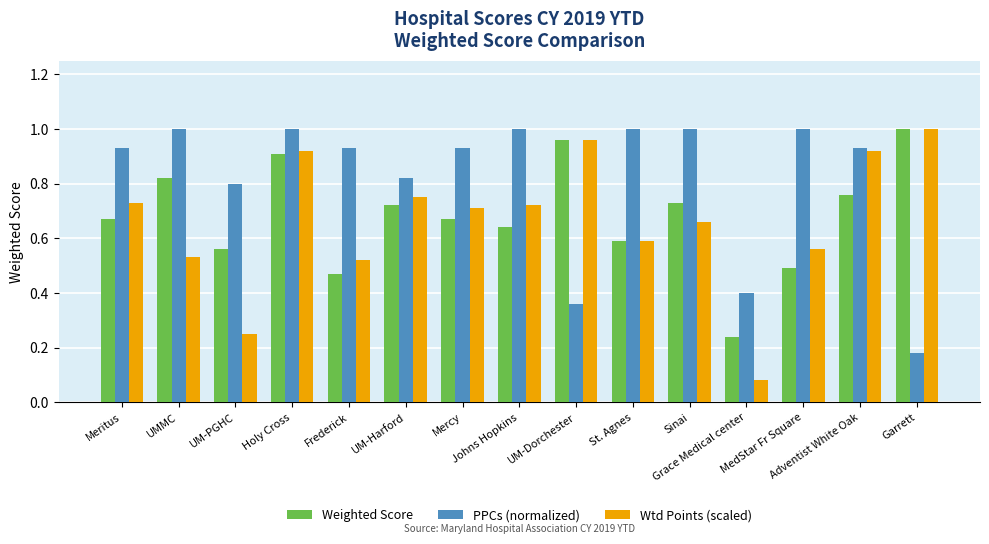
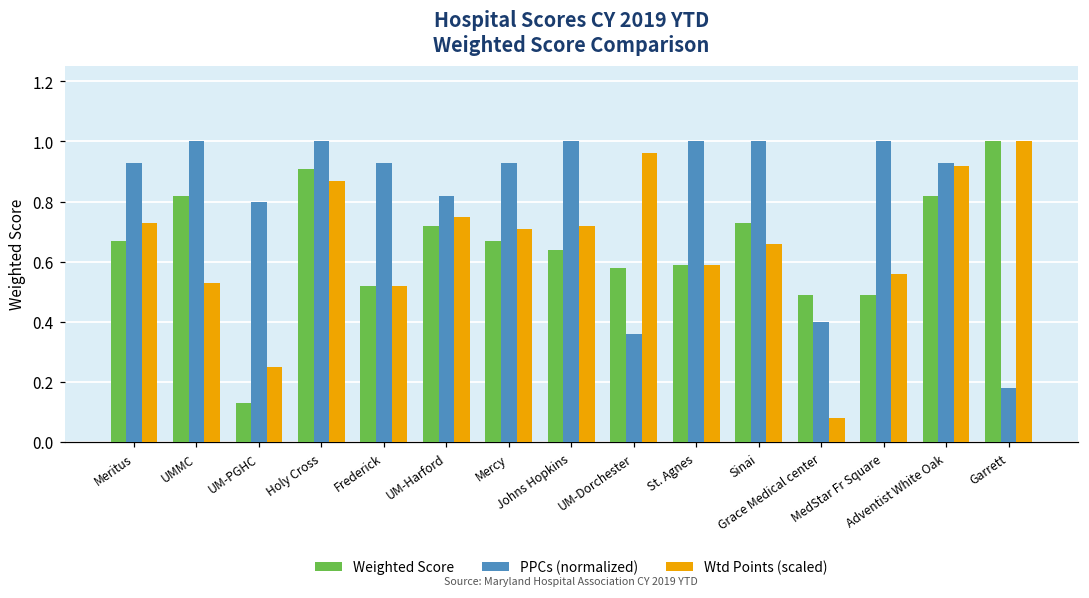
  {
    "Weighted Score": {
      "Meritus": 0.67,
      "UMMC": 0.82,
-     "UM-PGHC": 0.56,
+     "UM-PGHC": 0.13,
      "Holy Cross": 0.91,
-     "Frederick": 0.47,
+     "Frederick": 0.52,
      "UM-Harford": 0.72,
      "Mercy": 0.67,
      "Johns Hopkins": 0.64,
-     "UM-Dorchester": 0.96,
+     "UM-Dorchester": 0.58,
      "St. Agnes": 0.59,
      "Sinai": 0.73,
-     "Grace Medical center": 0.24,
+     "Grace Medical center": 0.49,
      "MedStar Fr Square": 0.49,
-     "Adventist White Oak": 0.76,
+     "Adventist White Oak": 0.82,
      "Garrett": 1.00
    },
    "PPCs (normalized)": {
      "Meritus": 0.93,
      "UMMC": 1.00,
      "UM-PGHC": 0.80,
      "Holy Cross": 1.00,
      "Frederick": 0.93,
      "UM-Harford": 0.82,
      "Mercy": 0.93,
      "Johns Hopkins": 1.00,
      "UM-Dorchester": 0.36,
      "St. Agnes": 1.00,
      "Sinai": 1.00,
      "Grace Medical center": 0.40,
      "MedStar Fr Square": 1.00,
      "Adventist White Oak": 0.93,
      "Garrett": 0.18
    },
    "Wtd Points (scaled)": {
      "Meritus": 0.73,
      "UMMC": 0.53,
      "UM-PGHC": 0.25,
-     "Holy Cross": 0.92,
+     "Holy Cross": 0.87,
      "Frederick": 0.52,
      "UM-Harford": 0.75,
      "Mercy": 0.71,
      "Johns Hopkins": 0.72,
      "UM-Dorchester": 0.96,
      "St. Agnes": 0.59,
      "Sinai": 0.66,
      "Grace Medical center": 0.08,
      "MedStar Fr Square": 0.56,
      "Adventist White Oak": 0.92,
      "Garrett": 1.00
    }
  }
